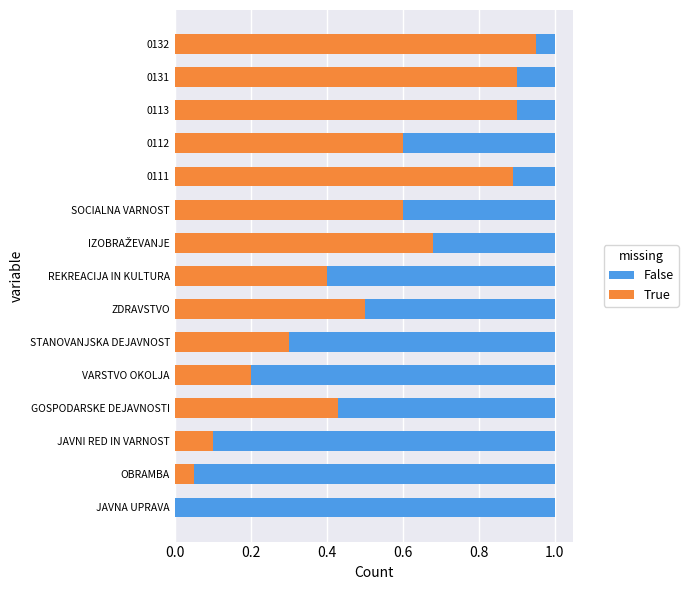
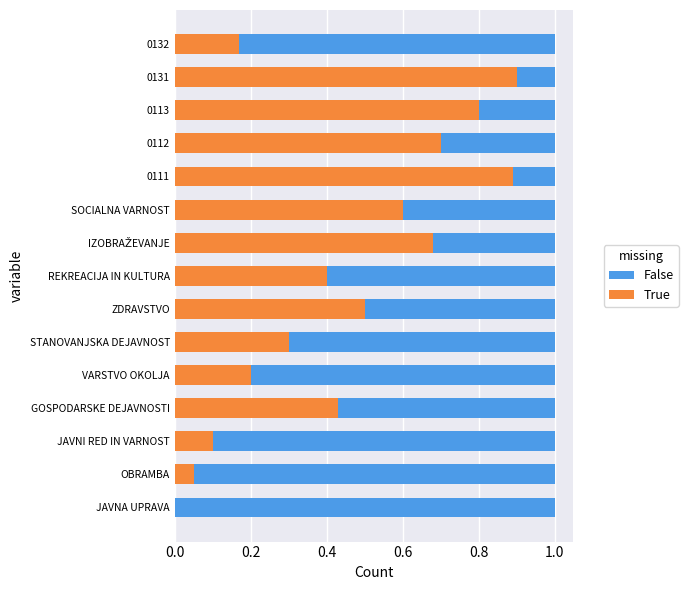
  {
    "False": {
      "0132": 1.00,
      "0131": 1.00,
      "0113": 1.00,
      "0112": 1.00,
      "0111": 1.00,
      "SOCIALNA VARNOST": 1.00,
      "IZOBRAŽEVANJE": 1.00,
      "REKREACIJA IN KULTURA": 1.00,
      "ZDRAVSTVO": 1.00,
      "STANOVANJSKA DEJAVNOST": 1.00,
      "VARSTVO OKOLJA": 1.00,
      "GOSPODARSKE DEJAVNOSTI": 1.00,
      "JAVNI RED IN VARNOST": 1.00,
      "OBRAMBA": 1.00,
      "JAVNA UPRAVA": 1.00
    },
    "True": {
-     "0132": 0.95,
-     "0113": 0.9,
-     "0112": 0.6,
+     "0132": 0.17,
+     "0113": 0.8,
+     "0112": 0.7,
      "JAVNA UPRAVA": 0.00
    }
  }
